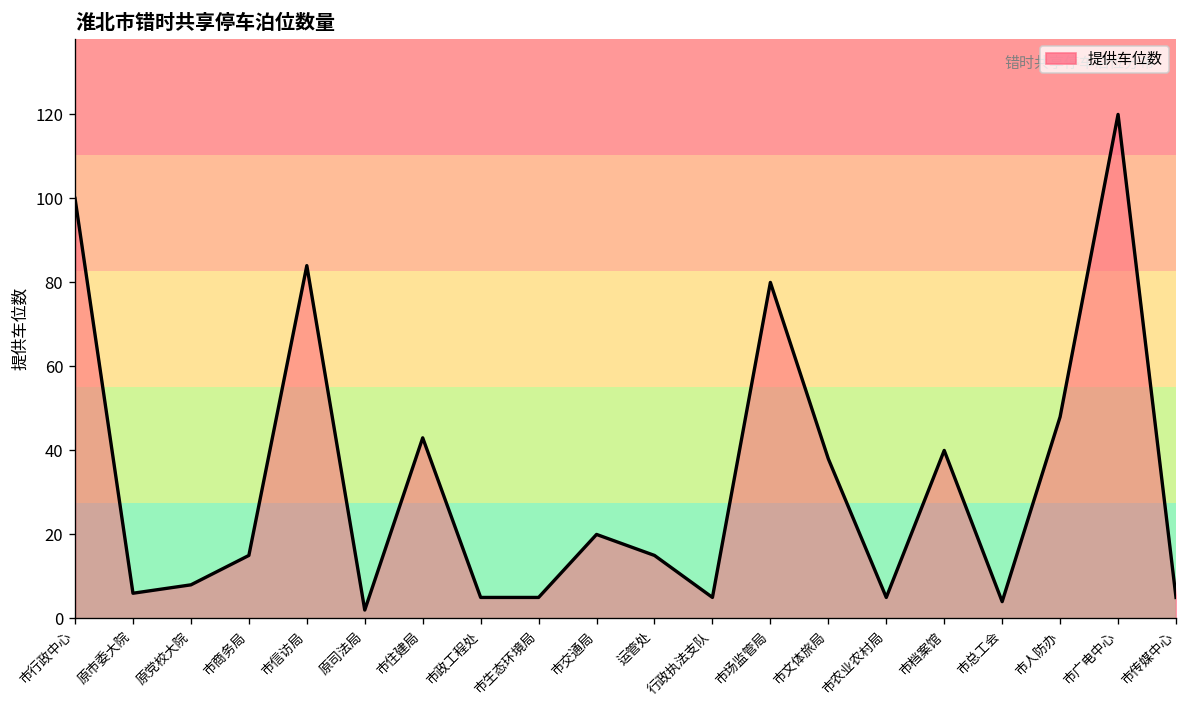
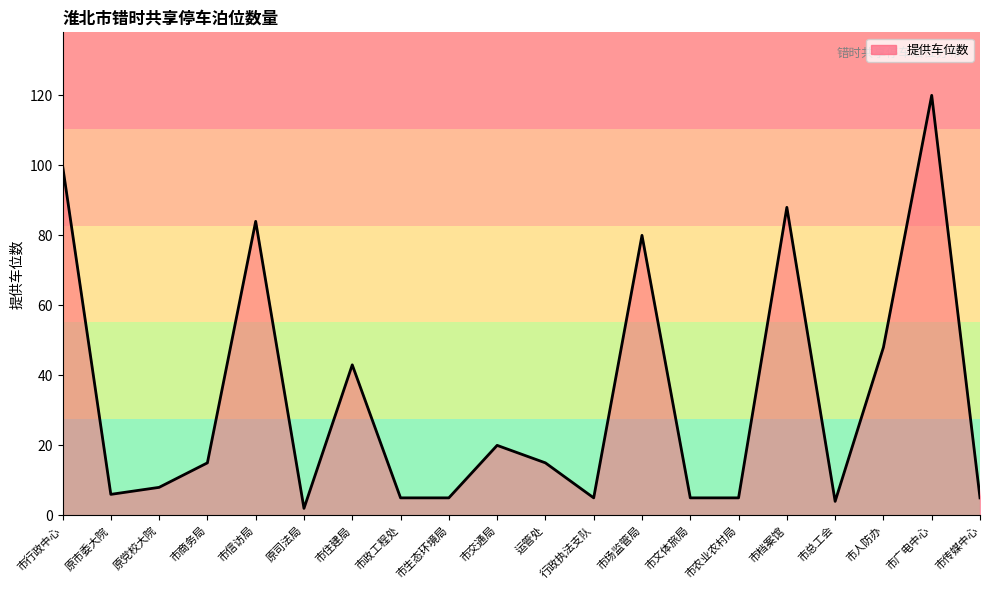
  {
    "市行政中心": 100,
    "原市委大院": 6,
    "原党校大院": 8,
    "市商务局": 15,
    "市信访局": 84,
    "原司法局": 2,
    "市住建局": 43,
    "市政工程处": 5,
    "市生态环境局": 5,
    "市交通局": 20,
    "运管处": 15,
    "行政执法支队": 5,
    "市场监管局": 80,
-   "市文体旅局": 38,
+   "市文体旅局": 5,
    "市农业农村局": 5,
-   "市档案馆": 40,
+   "市档案馆": 88,
    "市总工会": 4,
    "市人防办": 48,
    "市广电中心": 120,
    "市传媒中心": 5
  }
